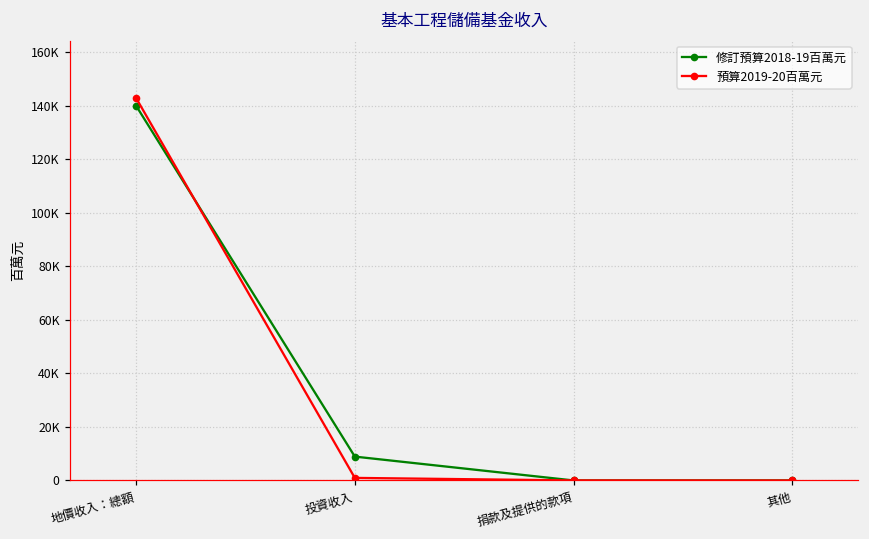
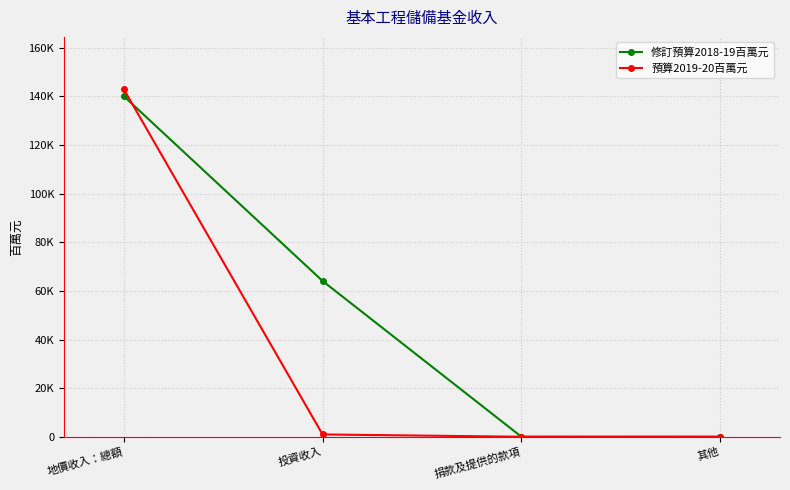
  {
    "修訂預算2018-19百萬元": {
      "地價收入：總額": 140000,
-     "投資收入": 9000
+     "投資收入": 64000
    },
    "預算2019-20百萬元": {
      "地價收入：總額": 143000,
      "投資收入": 1000
    }
  }
